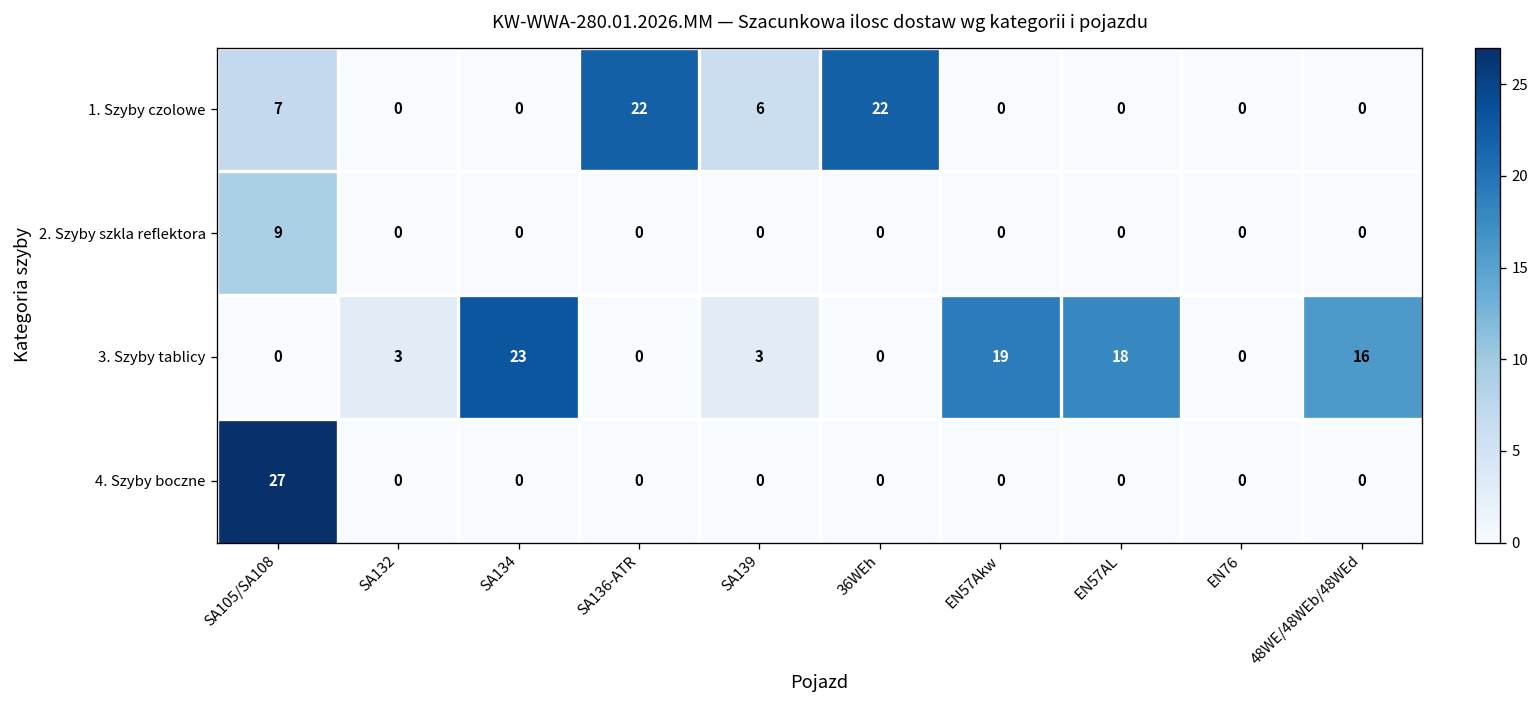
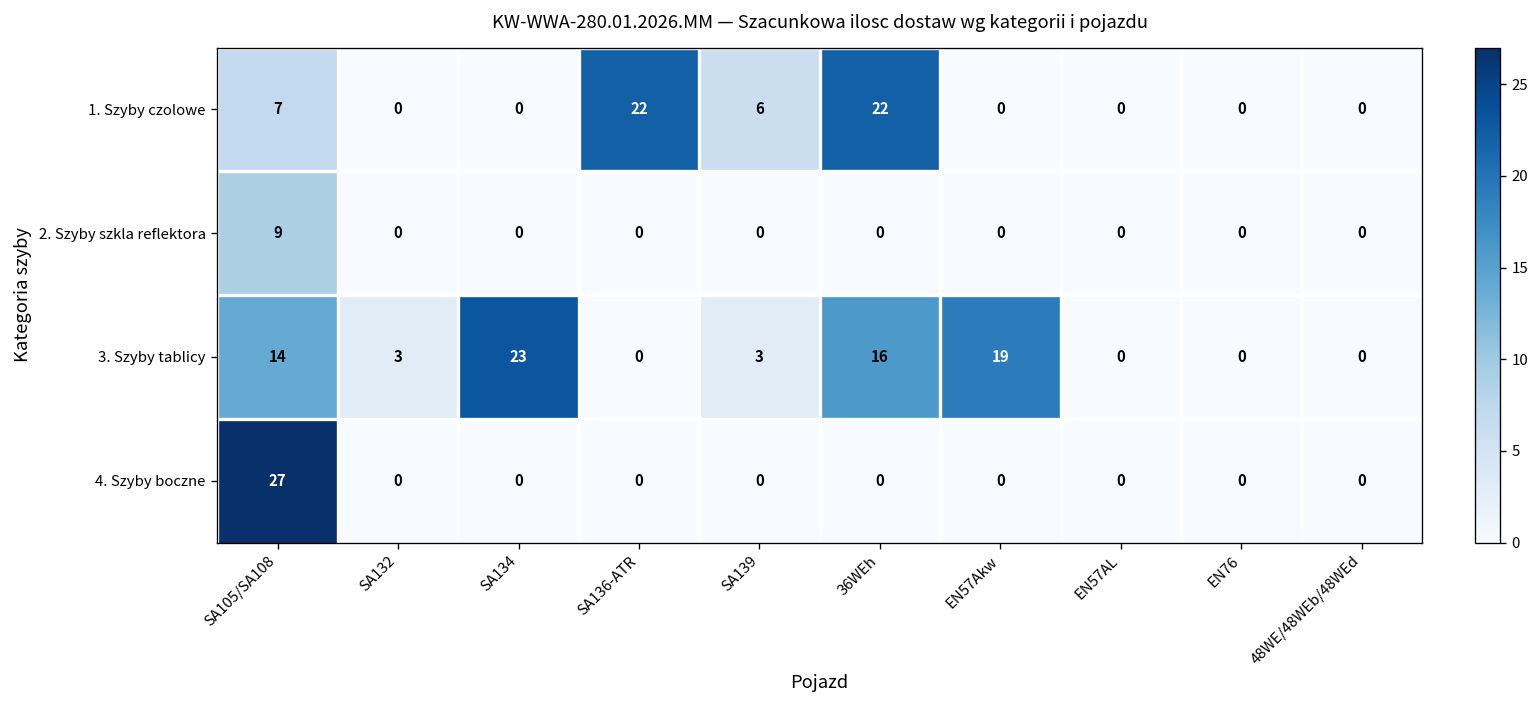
  {
    "1. Szyby czolowe": {
      "SA105/SA108": 7,
      "SA132": 0,
      "SA134": 0,
      "SA136-ATR": 22,
      "SA139": 6,
      "36WEh": 22,
      "EN57Akw": 0,
      "EN57AL": 0,
      "EN76": 0,
      "48WE/48WEb/48WEd": 0
    },
    "2. Szyby szkla reflektora": {
      "SA105/SA108": 9,
      "SA132": 0,
      "SA134": 0,
      "SA136-ATR": 0,
      "SA139": 0,
      "36WEh": 0,
      "EN57Akw": 0,
      "EN57AL": 0,
      "EN76": 0,
      "48WE/48WEb/48WEd": 0
    },
    "3. Szyby tablicy": {
-     "SA105/SA108": 0,
+     "SA105/SA108": 14,
      "SA132": 3,
      "SA134": 23,
      "SA136-ATR": 0,
      "SA139": 3,
-     "36WEh": 0,
+     "36WEh": 16,
      "EN57Akw": 19,
-     "EN57AL": 18,
+     "EN57AL": 0,
      "EN76": 0,
-     "48WE/48WEb/48WEd": 16
+     "48WE/48WEb/48WEd": 0
    },
    "4. Szyby boczne": {
      "SA105/SA108": 27,
      "SA132": 0,
      "SA134": 0,
      "SA136-ATR": 0,
      "SA139": 0,
      "36WEh": 0,
      "EN57Akw": 0,
      "EN57AL": 0,
      "EN76": 0,
      "48WE/48WEb/48WEd": 0
    }
  }
